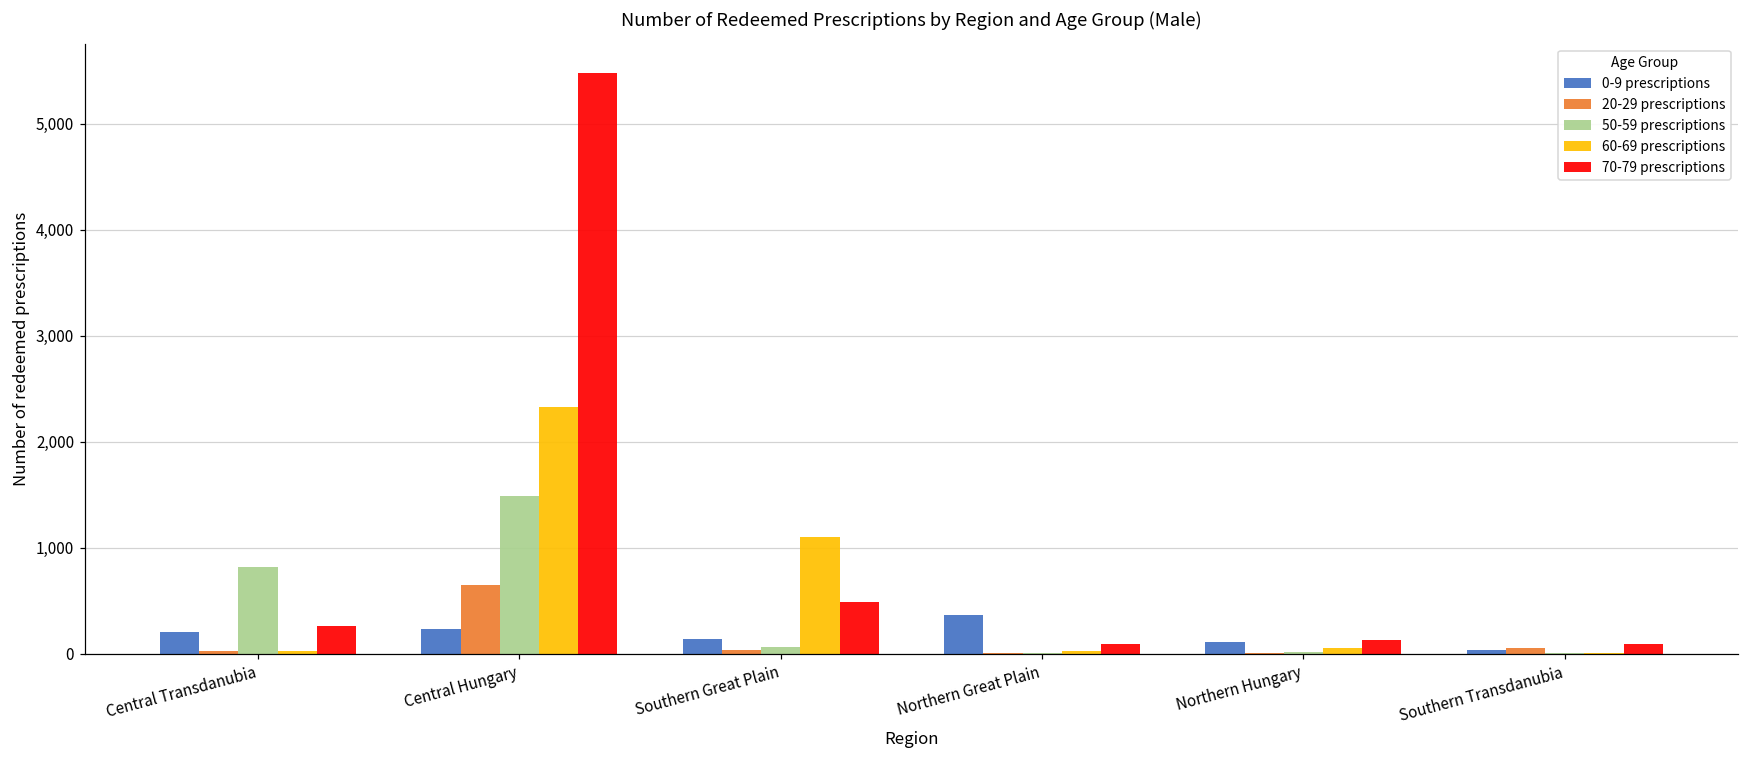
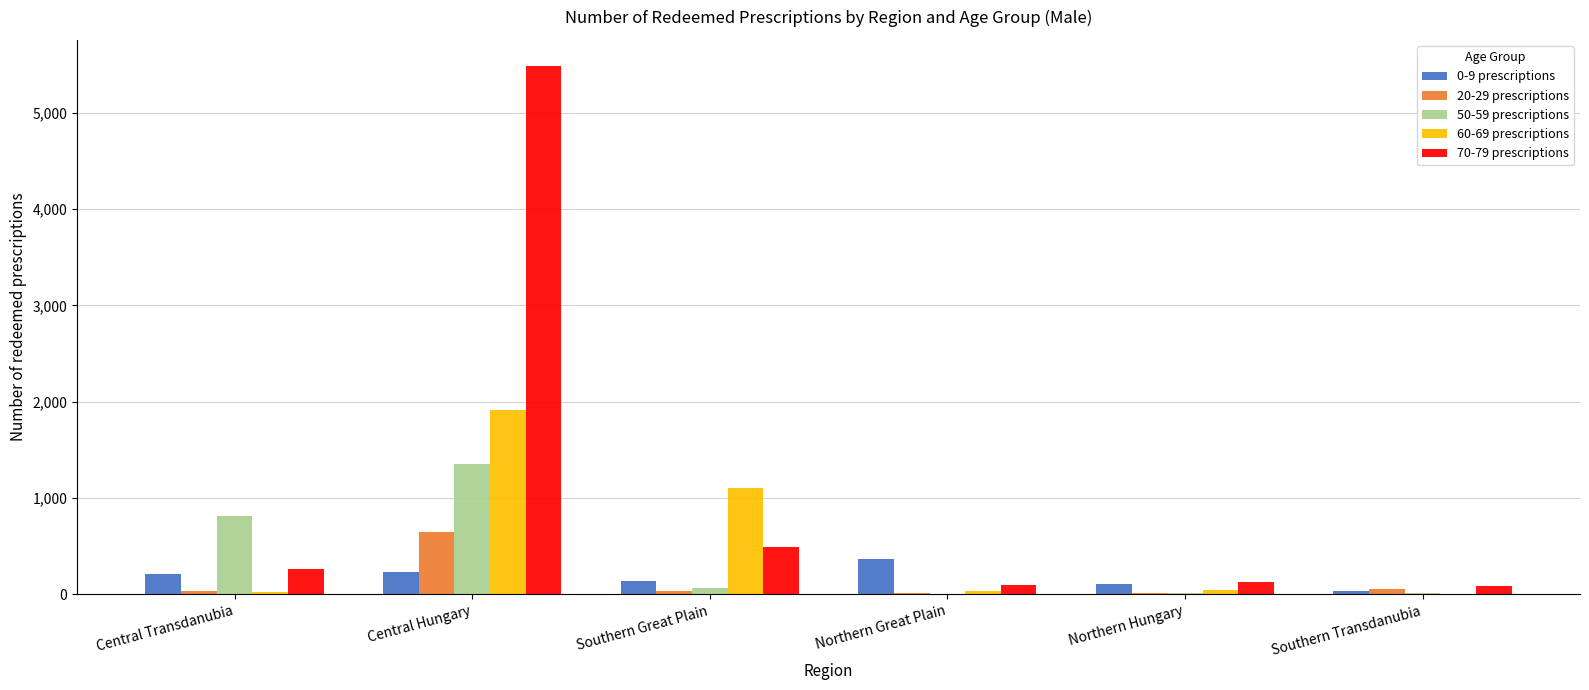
  {
    "0-9 prescriptions": {
      "Central Transdanubia": "200",
      "Central Hungary": "200",
      "Southern Great Plain": "100",
      "Northern Great Plain": "400",
      "Northern Hungary": "100",
      "Southern Transdanubia": "0"
    },
    "20-29 prescriptions": {
      "Central Transdanubia": "0",
      "Central Hungary": "700",
      "Southern Great Plain": "0",
      "Southern Transdanubia": "100"
    },
    "50-59 prescriptions": {
      "Central Transdanubia": "800",
-     "Central Hungary": "1,500",
+     "Central Hungary": "1,400",
      "Southern Great Plain": "100"
    },
    "60-69 prescriptions": {
-     "Central Hungary": "2,300",
+     "Central Hungary": "1,900",
      "Southern Great Plain": "1,100",
      "Northern Great Plain": "0",
      "Northern Hungary": "100"
    },
    "70-79 prescriptions": {
      "Central Transdanubia": "300",
      "Central Hungary": "5,500",
      "Southern Great Plain": "500",
      "Northern Great Plain": "100",
      "Northern Hungary": "100",
      "Southern Transdanubia": "100"
    }
  }
